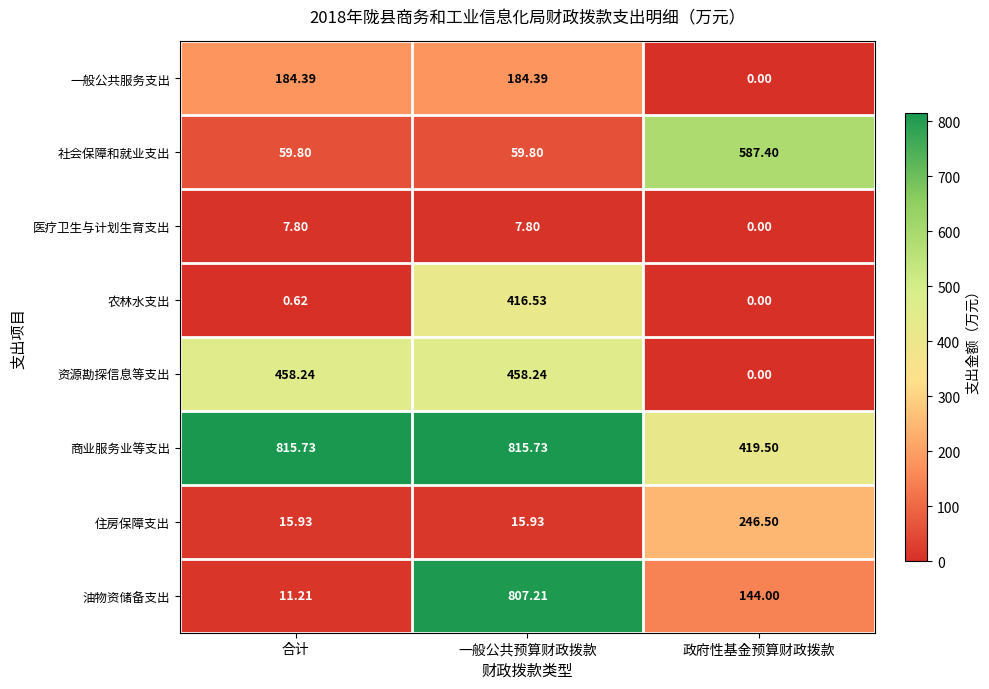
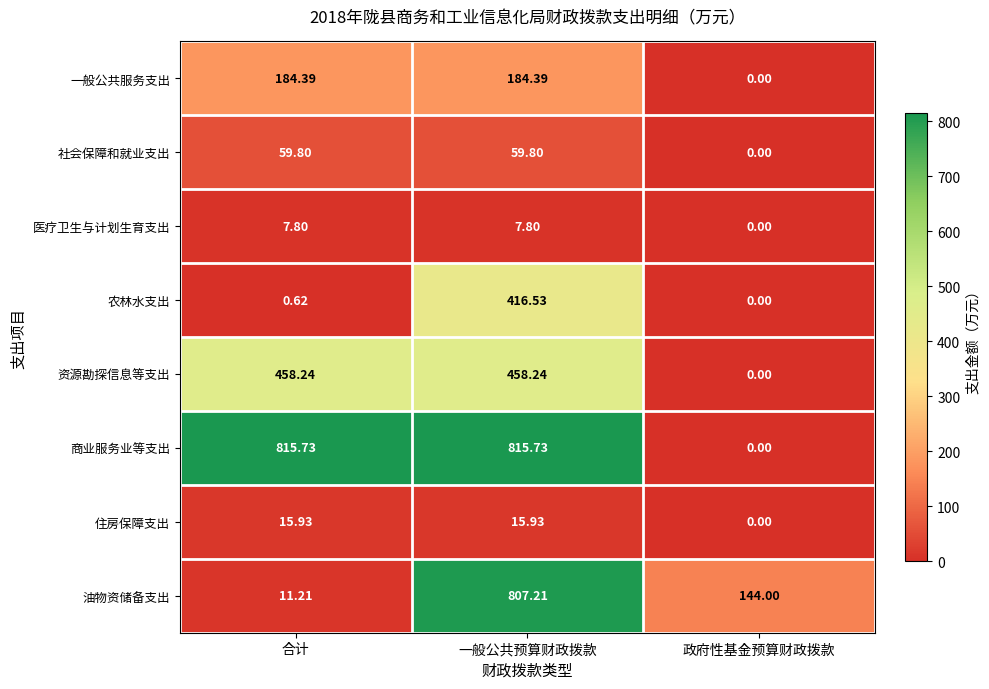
  {
    "一般公共服务支出": {
      "合计": 184.39,
      "一般公共预算财政拨款": 184.39,
      "政府性基金预算财政拨款": 0.00
    },
    "社会保障和就业支出": {
      "合计": 59.80,
      "一般公共预算财政拨款": 59.80,
-     "政府性基金预算财政拨款": 587.40
+     "政府性基金预算财政拨款": 0.00
    },
    "医疗卫生与计划生育支出": {
      "合计": 7.80,
      "一般公共预算财政拨款": 7.80,
      "政府性基金预算财政拨款": 0.00
    },
    "农林水支出": {
      "合计": 0.62,
      "一般公共预算财政拨款": 416.53,
      "政府性基金预算财政拨款": 0.00
    },
    "资源勘探信息等支出": {
      "合计": 458.24,
      "一般公共预算财政拨款": 458.24,
      "政府性基金预算财政拨款": 0.00
    },
    "商业服务业等支出": {
      "合计": 815.73,
      "一般公共预算财政拨款": 815.73,
-     "政府性基金预算财政拨款": 419.50
+     "政府性基金预算财政拨款": 0.00
    },
    "住房保障支出": {
      "合计": 15.93,
      "一般公共预算财政拨款": 15.93,
-     "政府性基金预算财政拨款": 246.50
+     "政府性基金预算财政拨款": 0.00
    },
    "油物资储备支出": {
      "合计": 11.21,
      "一般公共预算财政拨款": 807.21,
      "政府性基金预算财政拨款": 144.00
    }
  }
